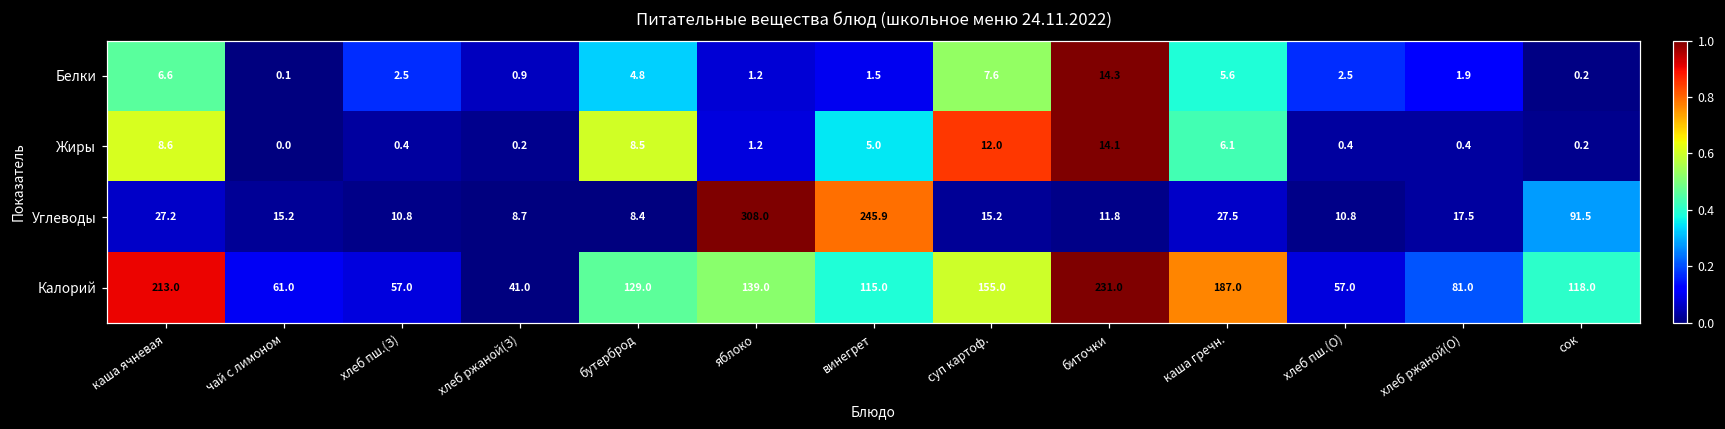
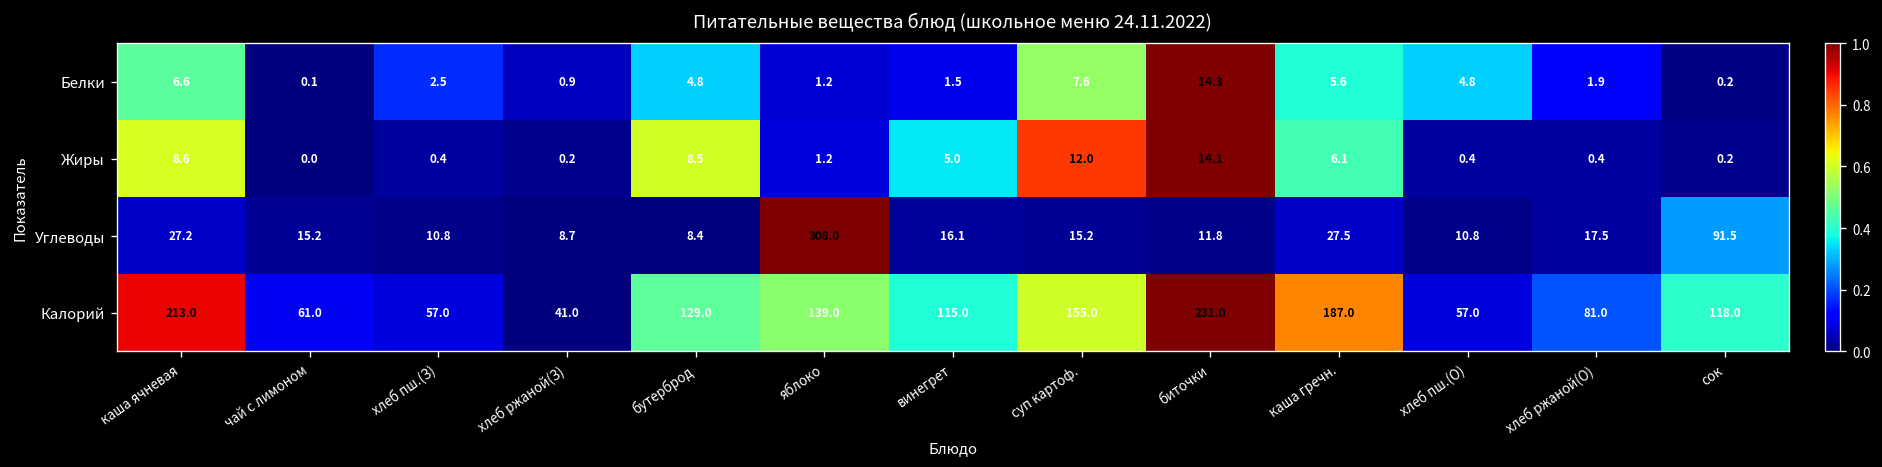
  {
    "Белки": {
      "каша ячневая": 6.6,
      "чай с лимоном": 0.1,
      "хлеб пш.(З)": 2.5,
      "хлеб ржаной(З)": 0.9,
      "бутерброд": 4.8,
      "яблоко": 1.2,
      "винегрет": 1.5,
      "суп картоф.": 7.6,
      "биточки": 14.3,
      "каша гречн.": 5.6,
-     "хлеб пш.(О)": 2.5,
+     "хлеб пш.(О)": 4.8,
      "хлеб ржаной(О)": 1.9,
      "сок": 0.2
    },
    "Жиры": {
      "каша ячневая": 8.6,
      "чай с лимоном": 0.0,
      "хлеб пш.(З)": 0.4,
      "хлеб ржаной(З)": 0.2,
      "бутерброд": 8.5,
      "яблоко": 1.2,
      "винегрет": 5.0,
      "суп картоф.": 12.0,
      "биточки": 14.1,
      "каша гречн.": 6.1,
      "хлеб пш.(О)": 0.4,
      "хлеб ржаной(О)": 0.4,
      "сок": 0.2
    },
    "Углеводы": {
      "каша ячневая": 27.2,
      "чай с лимоном": 15.2,
      "хлеб пш.(З)": 10.8,
      "хлеб ржаной(З)": 8.7,
      "бутерброд": 8.4,
      "яблоко": 308.0,
-     "винегрет": 245.9,
+     "винегрет": 16.1,
      "суп картоф.": 15.2,
      "биточки": 11.8,
      "каша гречн.": 27.5,
      "хлеб пш.(О)": 10.8,
      "хлеб ржаной(О)": 17.5,
      "сок": 91.5
    },
    "Калорий": {
      "каша ячневая": 213.0,
      "чай с лимоном": 61.0,
      "хлеб пш.(З)": 57.0,
      "хлеб ржаной(З)": 41.0,
      "бутерброд": 129.0,
      "яблоко": 139.0,
      "винегрет": 115.0,
      "суп картоф.": 155.0,
      "биточки": 231.0,
      "каша гречн.": 187.0,
      "хлеб пш.(О)": 57.0,
      "хлеб ржаной(О)": 81.0,
      "сок": 118.0
    }
  }
